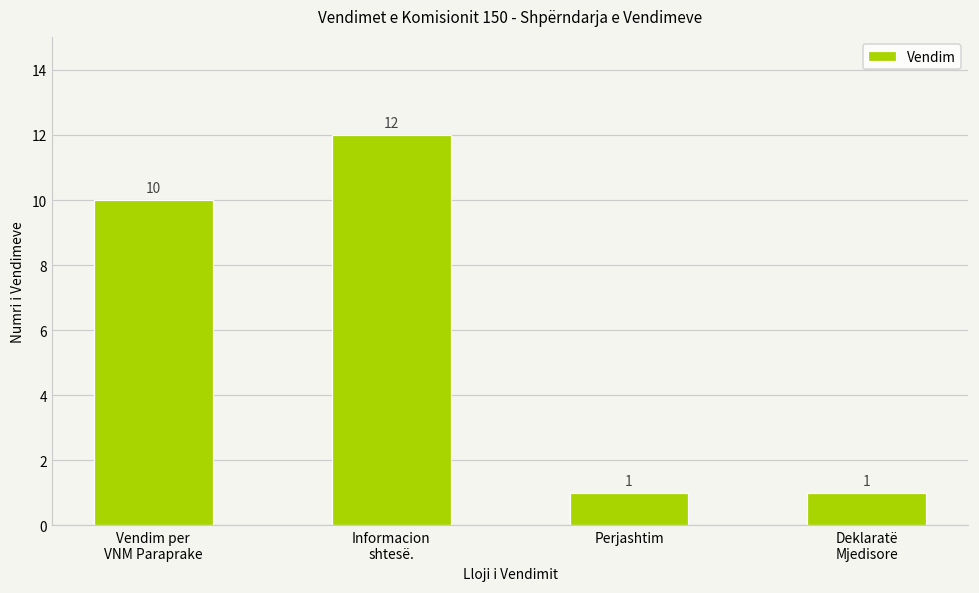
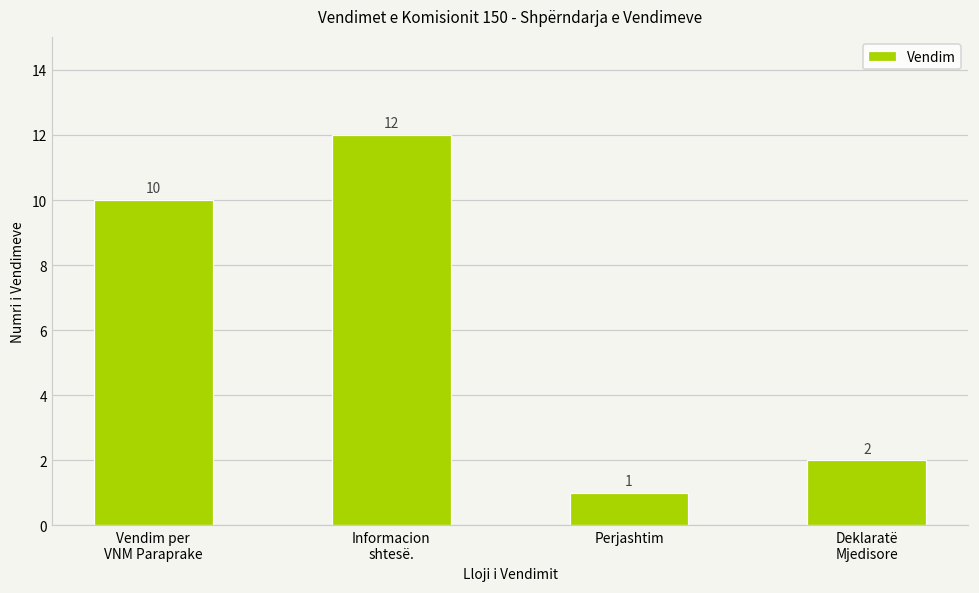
  {
    "Vendim per VNM Paraprake": 10,
    "Informacion shtesë.": 12,
    "Perjashtim": 1,
-   "Deklaratë Mjedisore": 1
+   "Deklaratë Mjedisore": 2
  }
